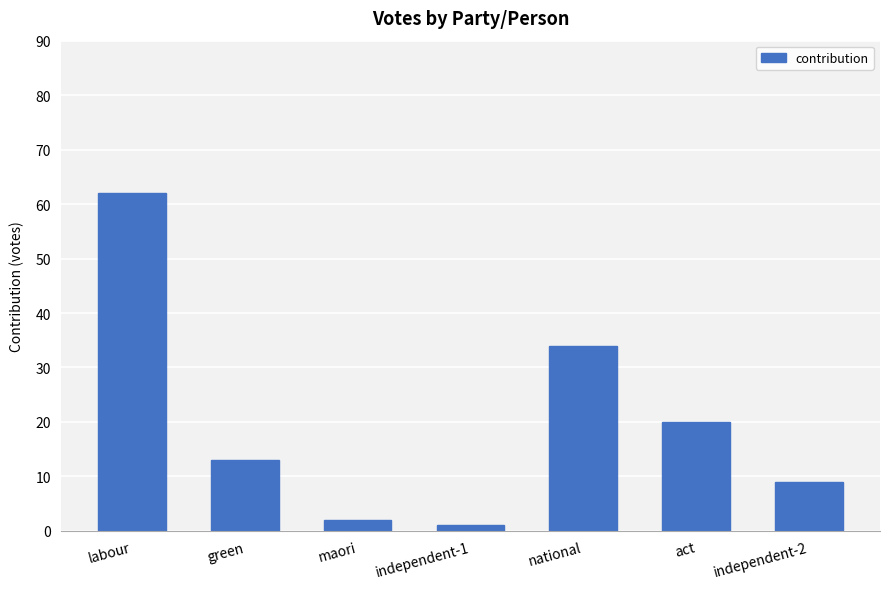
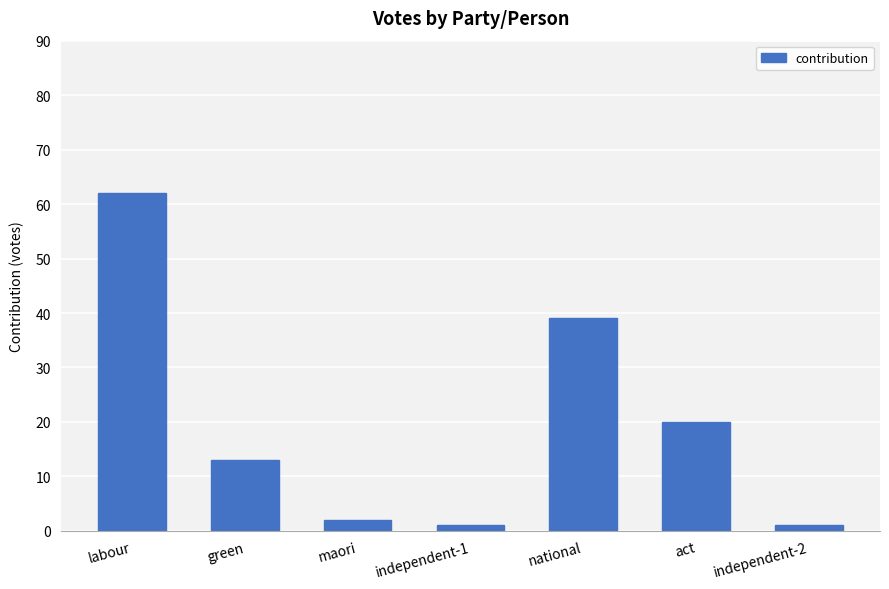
  {
    "labour": 62,
    "green": 13,
    "maori": 2,
    "independent-1": 1,
-   "national": 34,
+   "national": 39,
    "act": 20,
-   "independent-2": 9
+   "independent-2": 1
  }
